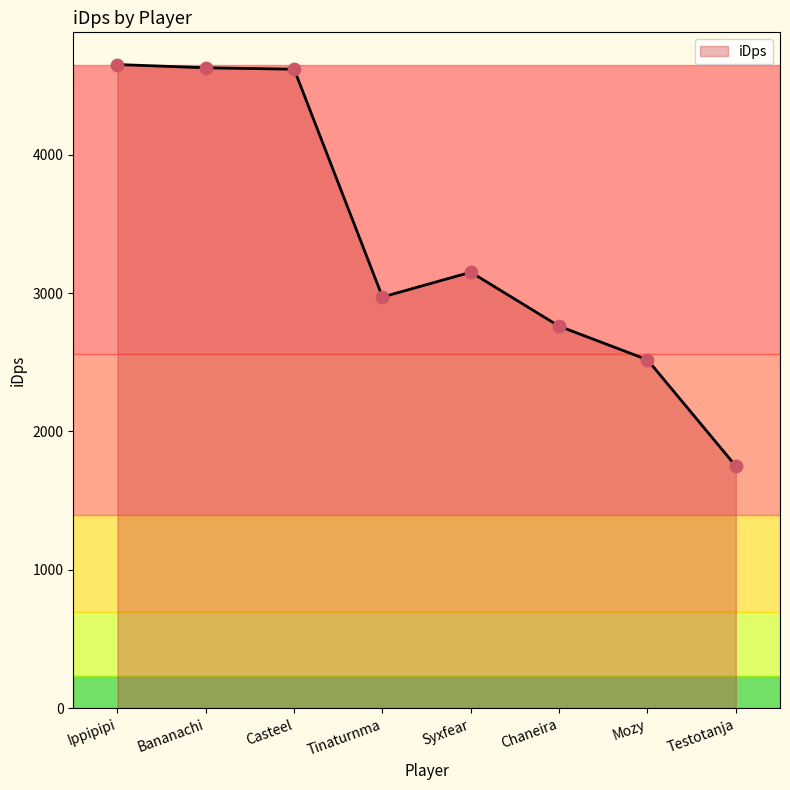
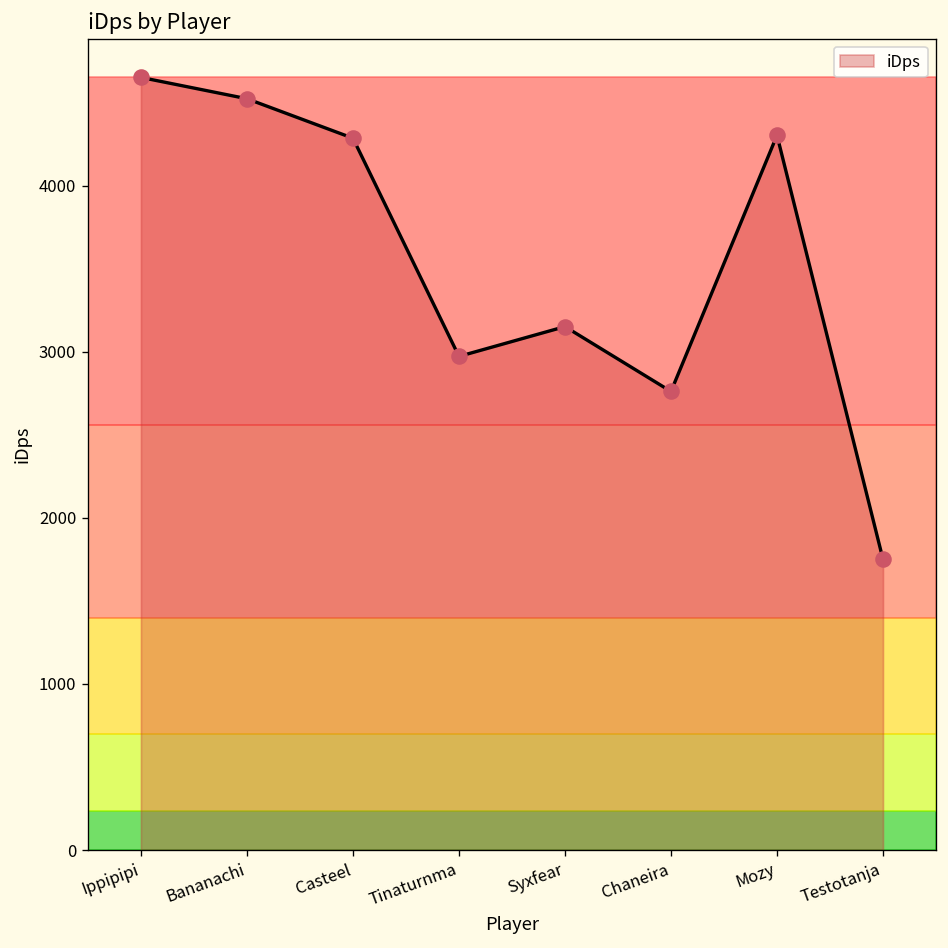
  {
    "Ippipipi": 4650,
-   "Bananachi": 4630,
-   "Casteel": 4620,
+   "Bananachi": 4520,
+   "Casteel": 4280,
    "Tinaturnma": 2970,
    "Syxfear": 3150,
    "Chaneira": 2760,
-   "Mozy": 2520,
+   "Mozy": 4300,
    "Testotanja": 1750
  }
